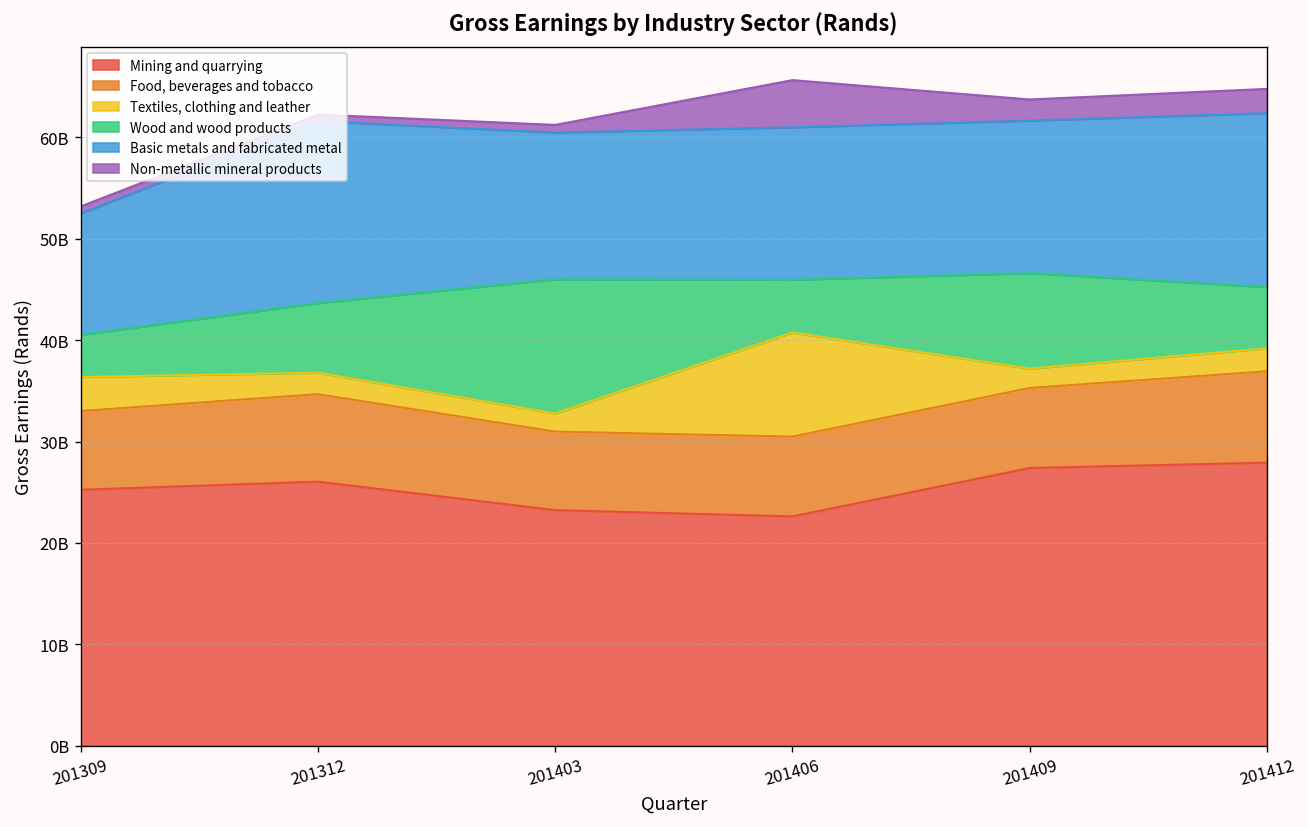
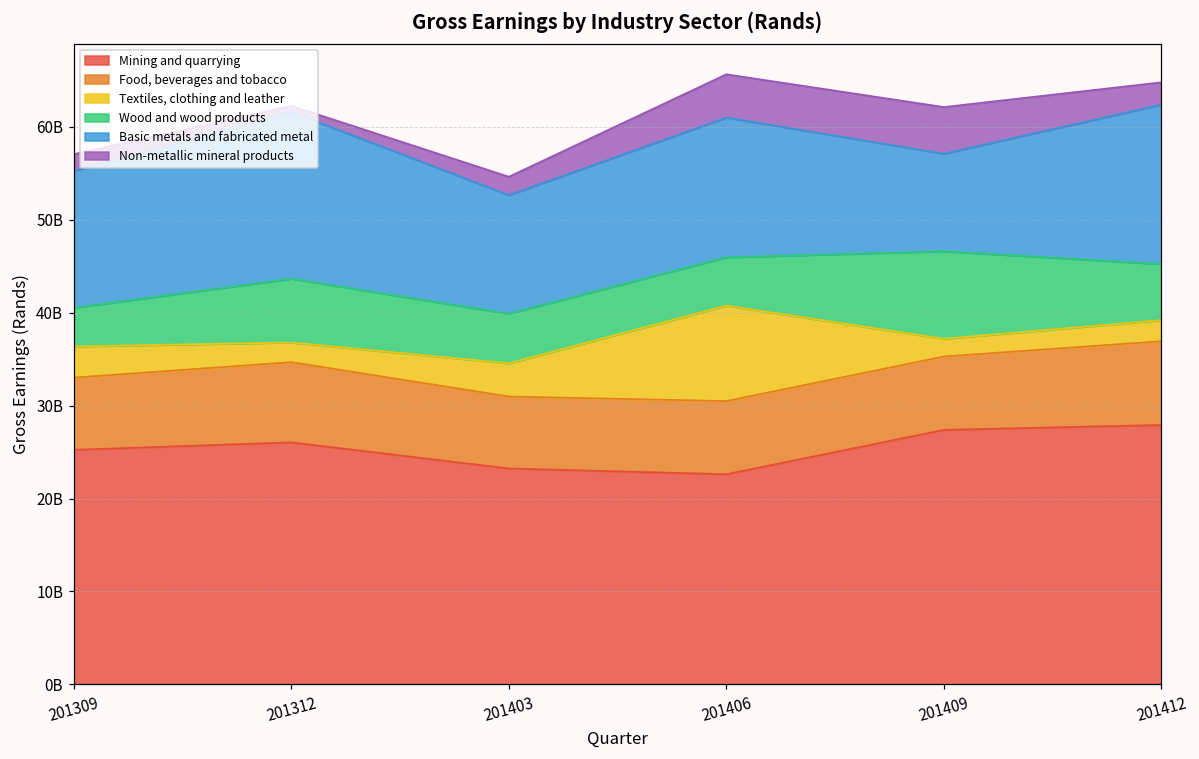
  {
    "Textiles, clothing and leather": {
      "201309": 3000000000,
      "201312": 2000000000,
-     "201403": 2000000000,
+     "201403": 4000000000,
      "201406": 10000000000,
      "201409": 2000000000,
      "201412": 2000000000
    },
    "Wood and wood products": {
      "201309": 4000000000,
      "201312": 7000000000,
-     "201403": 13000000000,
+     "201403": 5000000000,
      "201406": 5000000000,
      "201409": 9000000000,
      "201412": 6000000000
    },
    "Basic metals and fabricated metal": {
-     "201309": 12000000000,
-     "201403": 14000000000,
+     "201309": 15000000000,
+     "201403": 13000000000,
      "201406": 15000000000,
-     "201409": 15000000000,
+     "201409": 10000000000,
      "201412": 17000000000
    },
    "Non-metallic mineral products": {
-     "201309": 1000000000,
-     "201403": 1000000000,
+     "201309": 2000000000,
+     "201403": 2000000000,
      "201406": 5000000000,
-     "201409": 2000000000,
+     "201409": 5000000000,
      "201412": 2000000000
    }
  }
